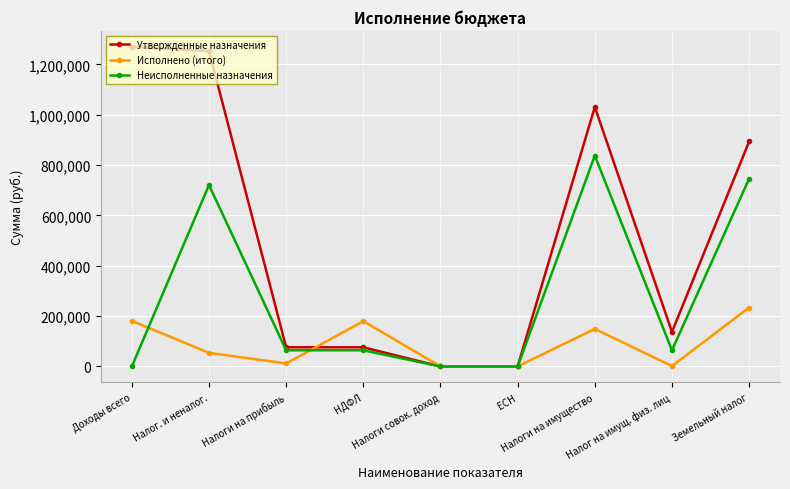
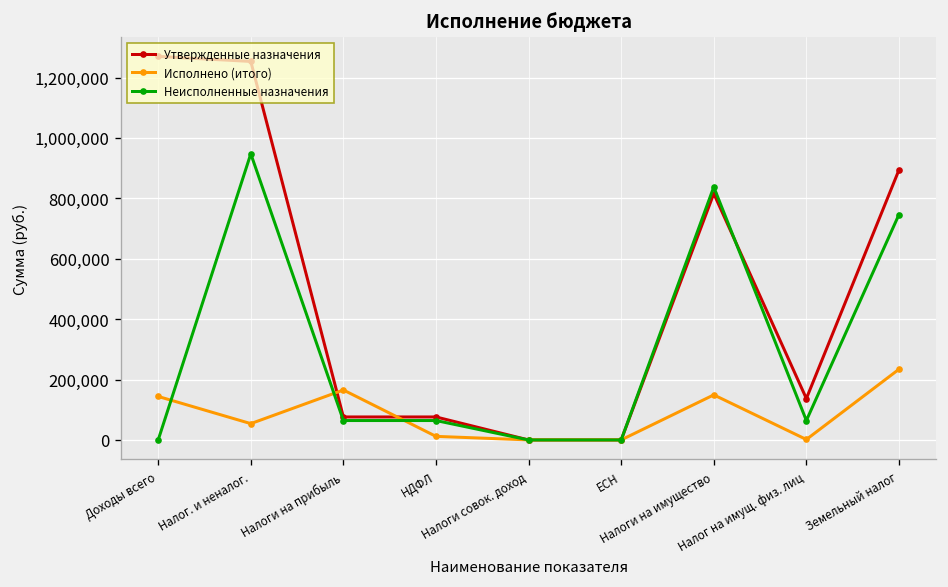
  {
    "Утвержденные назначения": {
      "Налоги на прибыль": "80,000",
      "НДФЛ": "80,000",
-     "Налоги на имущество": "1,030,000",
+     "Налоги на имущество": "820,000",
      "Налог на имущ. физ. лиц": "140,000",
      "Земельный налог": "890,000"
    },
    "Исполнено (итого)": {
-     "Доходы всего": "180,000",
+     "Доходы всего": "140,000",
      "Налог. и неналог.": "50,000",
-     "Налоги на прибыль": "10,000",
-     "НДФЛ": "180,000",
+     "Налоги на прибыль": "170,000",
+     "НДФЛ": "10,000",
      "Налоги на имущество": "150,000",
      "Налог на имущ. физ. лиц": "0",
      "Земельный налог": "230,000"
    },
    "Неисполненные назначения": {
      "Доходы всего": "0",
-     "Налог. и неналог.": "720,000",
+     "Налог. и неналог.": "950,000",
      "Налоги на прибыль": "60,000",
      "НДФЛ": "60,000",
      "Налоги на имущество": "840,000",
      "Налог на имущ. физ. лиц": "60,000",
      "Земельный налог": "750,000"
    }
  }
